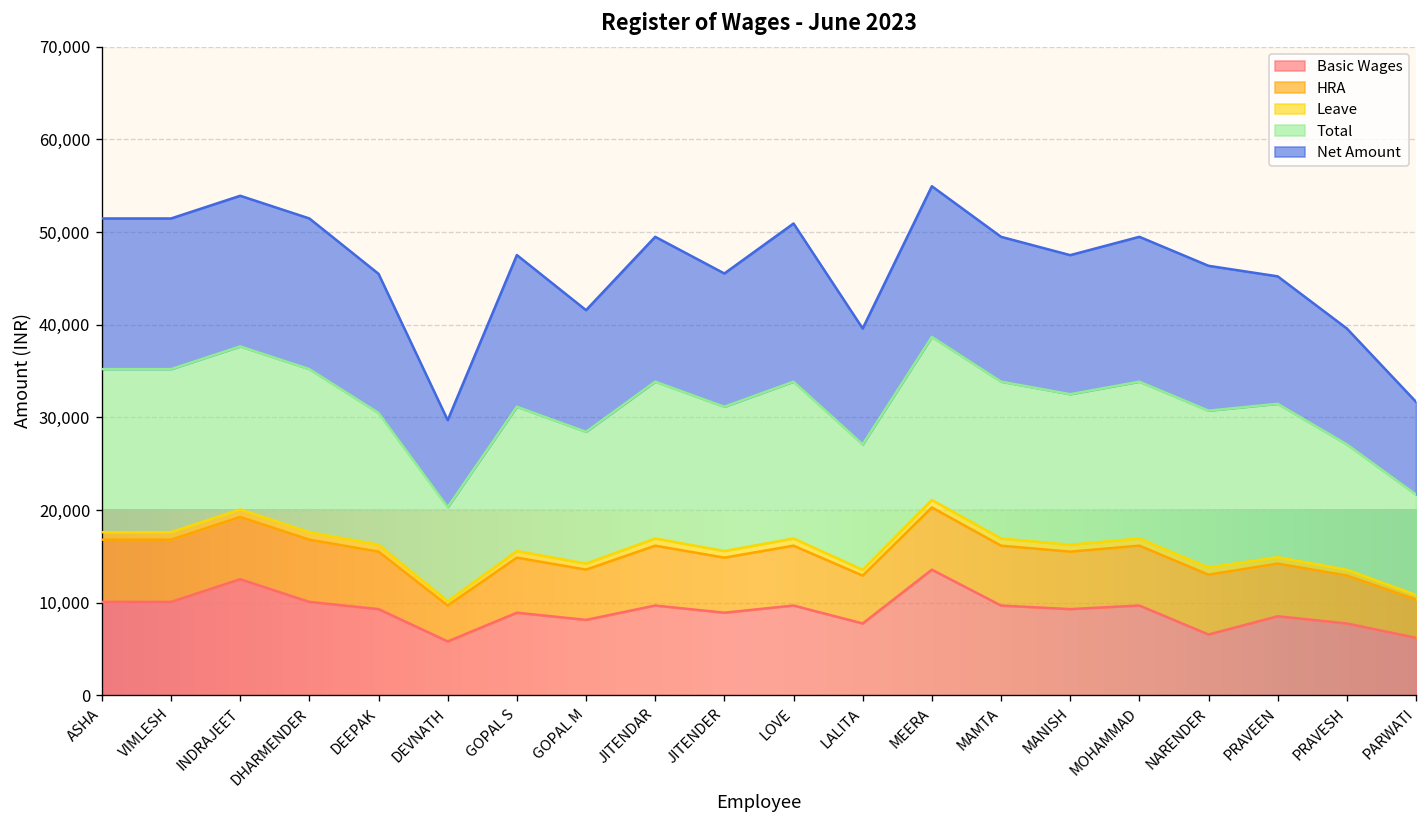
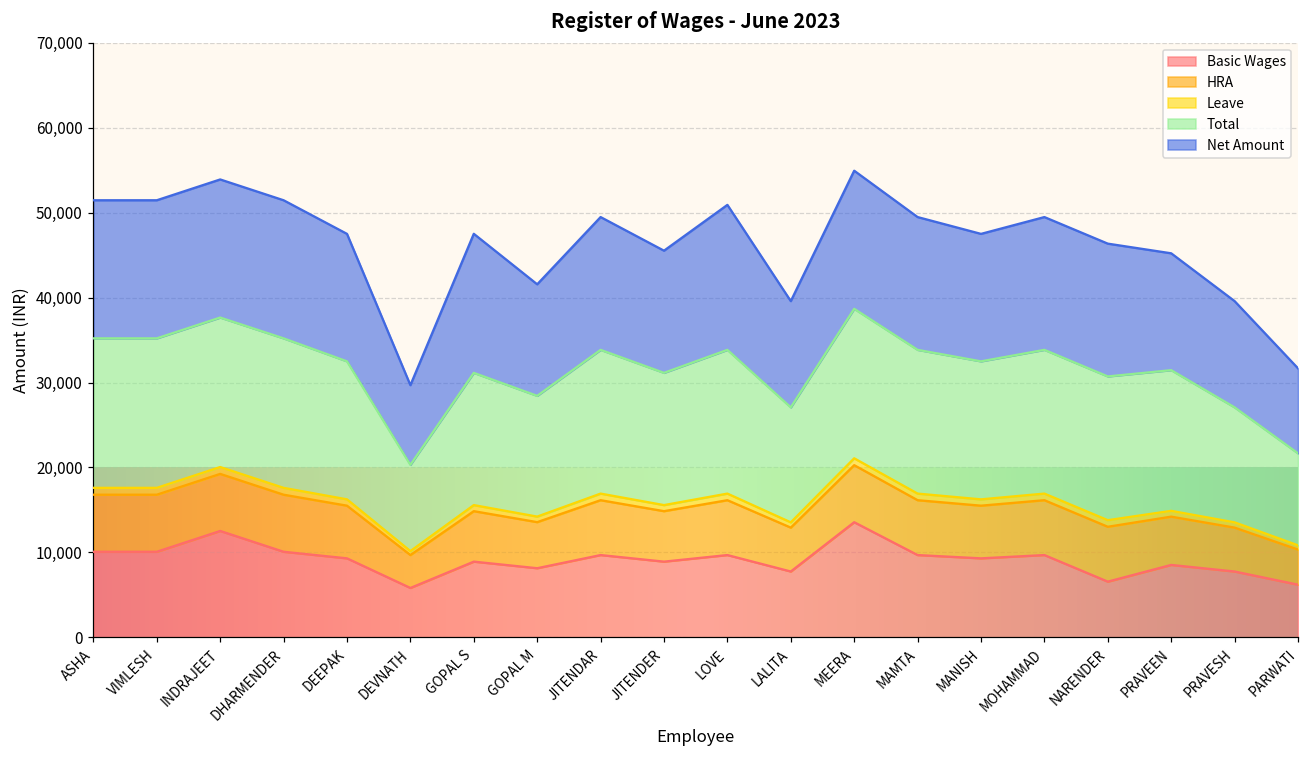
  {
    "Basic Wages": {
      "ASHA": "10,000",
      "VIMLESH": "10,000",
      "INDRAJEET": "13,000",
      "DHARMENDER": "10,000",
      "DEEPAK": "9,000",
      "DEVNATH": "6,000",
      "GOPAL S": "9,000",
      "GOPAL M": "8,000",
      "JITENDAR": "10,000",
      "JITENDER": "9,000",
      "LOVE": "10,000",
      "LALITA": "8,000",
      "MEERA": "14,000",
      "MAMTA": "10,000",
      "MANISH": "9,000",
      "MOHAMMAD": "10,000",
      "NARENDER": "7,000",
      "PRAVEEN": "9,000",
      "PRAVESH": "8,000",
      "PARWATI": "6,000"
    },
    "Total": {
      "ASHA": "18,000",
      "VIMLESH": "18,000",
      "INDRAJEET": "18,000",
      "DHARMENDER": "18,000",
-     "DEEPAK": "14,000",
+     "DEEPAK": "16,000",
      "DEVNATH": "10,000",
      "GOPAL S": "16,000",
      "GOPAL M": "14,000",
      "JITENDAR": "17,000",
      "JITENDER": "16,000",
      "LOVE": "17,000",
      "LALITA": "14,000",
      "MEERA": "18,000",
      "MAMTA": "17,000",
      "MANISH": "16,000",
      "MOHAMMAD": "17,000",
      "NARENDER": "17,000",
      "PRAVEEN": "17,000",
      "PRAVESH": "14,000",
      "PARWATI": "11,000"
    },
    "Net Amount": {
      "ASHA": "16,000",
      "VIMLESH": "16,000",
      "INDRAJEET": "16,000",
      "DHARMENDER": "16,000",
      "DEEPAK": "15,000",
      "DEVNATH": "9,000",
      "GOPAL S": "16,000",
      "GOPAL M": "13,000",
      "JITENDAR": "16,000",
      "JITENDER": "14,000",
      "LOVE": "17,000",
      "LALITA": "13,000",
      "MEERA": "16,000",
      "MAMTA": "16,000",
      "MANISH": "15,000",
      "MOHAMMAD": "16,000",
      "NARENDER": "16,000",
      "PRAVEEN": "14,000",
      "PRAVESH": "13,000",
      "PARWATI": "10,000"
    }
  }
